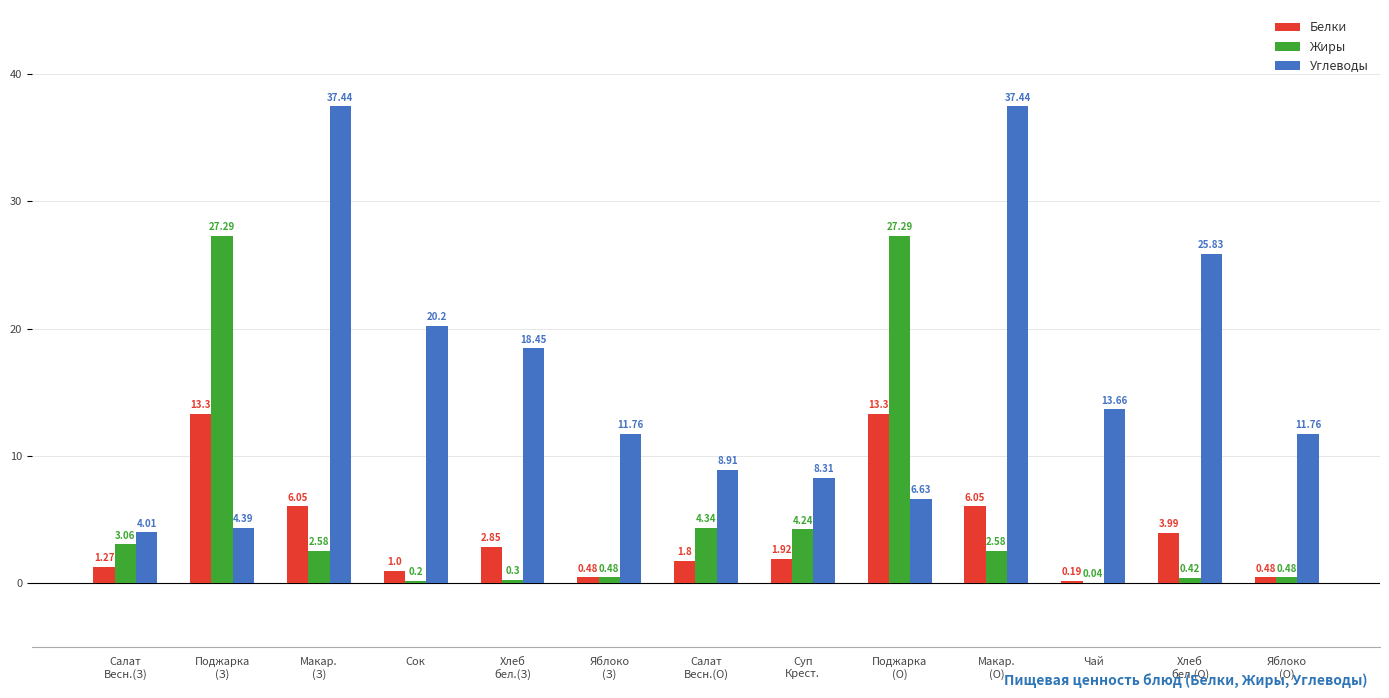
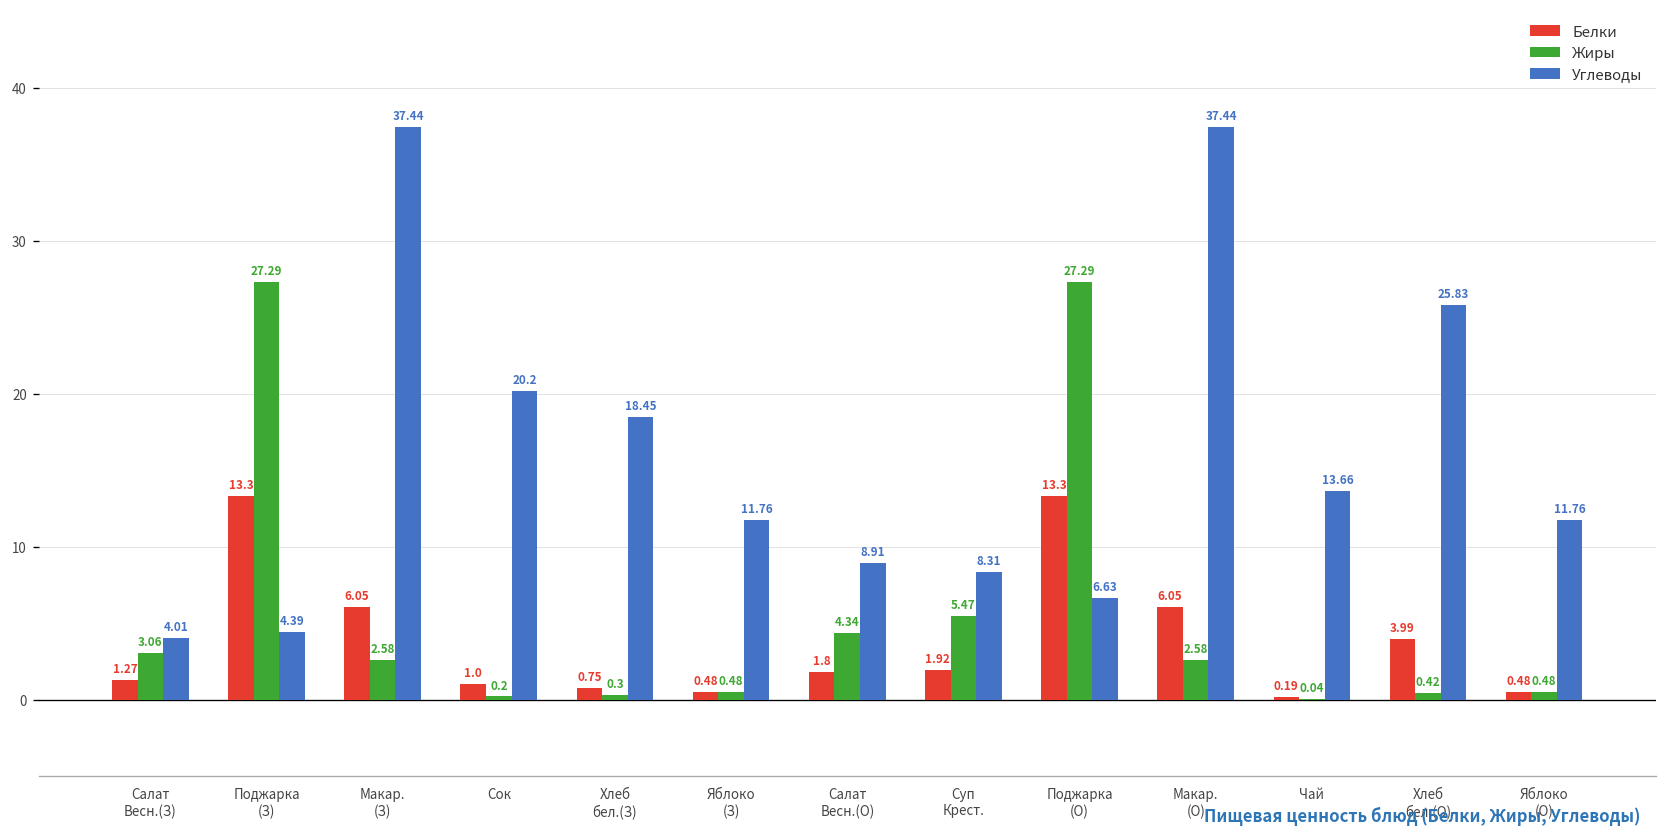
  {
    "Белки": {
      "Салат Весн.(З)": 1.27,
      "Поджарка (З)": 13.3,
      "Макар. (З)": 6.05,
      "Сок": 1.0,
-     "Хлеб бел.(З)": 2.85,
+     "Хлеб бел.(З)": 0.75,
      "Яблоко (З)": 0.48,
      "Салат Весн.(О)": 1.8,
      "Суп Крест.": 1.92,
      "Поджарка (О)": 13.3,
      "Макар. (О)": 6.05,
      "Чай": 0.19,
      "Хлеб бел.(О)": 3.99,
      "Яблоко (О)": 0.48
    },
    "Жиры": {
      "Салат Весн.(З)": 3.06,
      "Поджарка (З)": 27.29,
      "Макар. (З)": 2.58,
      "Сок": 0.2,
      "Хлеб бел.(З)": 0.3,
      "Яблоко (З)": 0.48,
      "Салат Весн.(О)": 4.34,
-     "Суп Крест.": 4.24,
+     "Суп Крест.": 5.47,
      "Поджарка (О)": 27.29,
      "Макар. (О)": 2.58,
      "Чай": 0.04,
      "Хлеб бел.(О)": 0.42,
      "Яблоко (О)": 0.48
    },
    "Углеводы": {
      "Салат Весн.(З)": 4.01,
      "Поджарка (З)": 4.39,
      "Макар. (З)": 37.44,
      "Сок": 20.2,
      "Хлеб бел.(З)": 18.45,
      "Яблоко (З)": 11.76,
      "Салат Весн.(О)": 8.91,
      "Суп Крест.": 8.31,
      "Поджарка (О)": 6.63,
      "Макар. (О)": 37.44,
      "Чай": 13.66,
      "Хлеб бел.(О)": 25.83,
      "Яблоко (О)": 11.76
    }
  }
